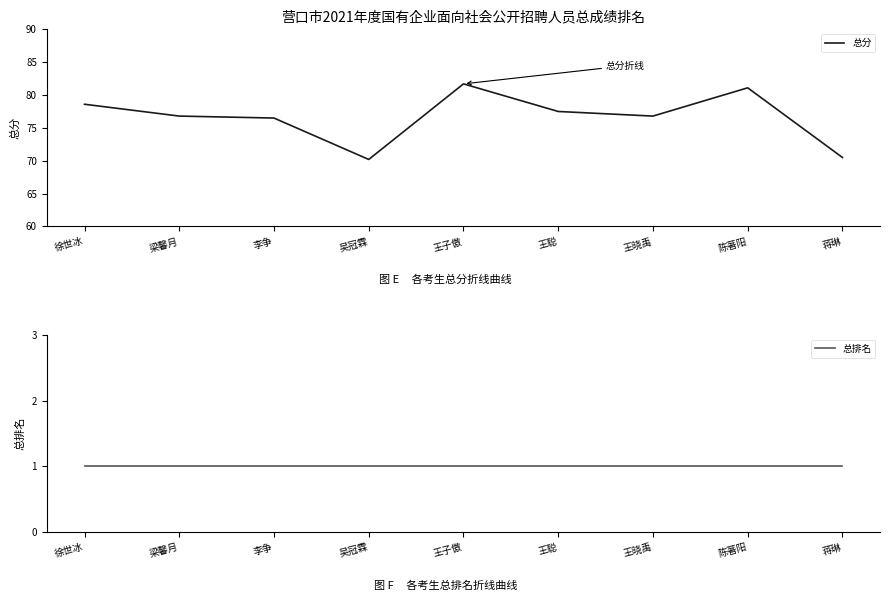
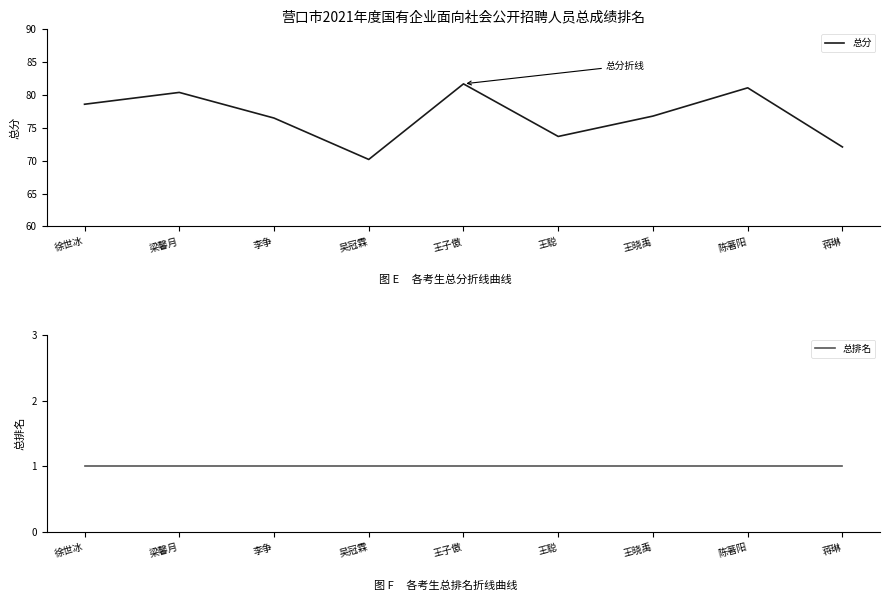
  {
    "营口市2021年度国有企业面向社会公开招聘人员总成绩排名": {
      "徐世冰": 79,
-     "梁馨月": 77,
+     "梁馨月": 80,
      "李争": 77,
      "吴冠霖": 70,
      "王子傲": 82,
-     "王聪": 78,
+     "王聪": 74,
      "王晓禹": 77,
      "陈著阳": 81,
-     "蒋琳": 71
+     "蒋琳": 72
    }
  }
